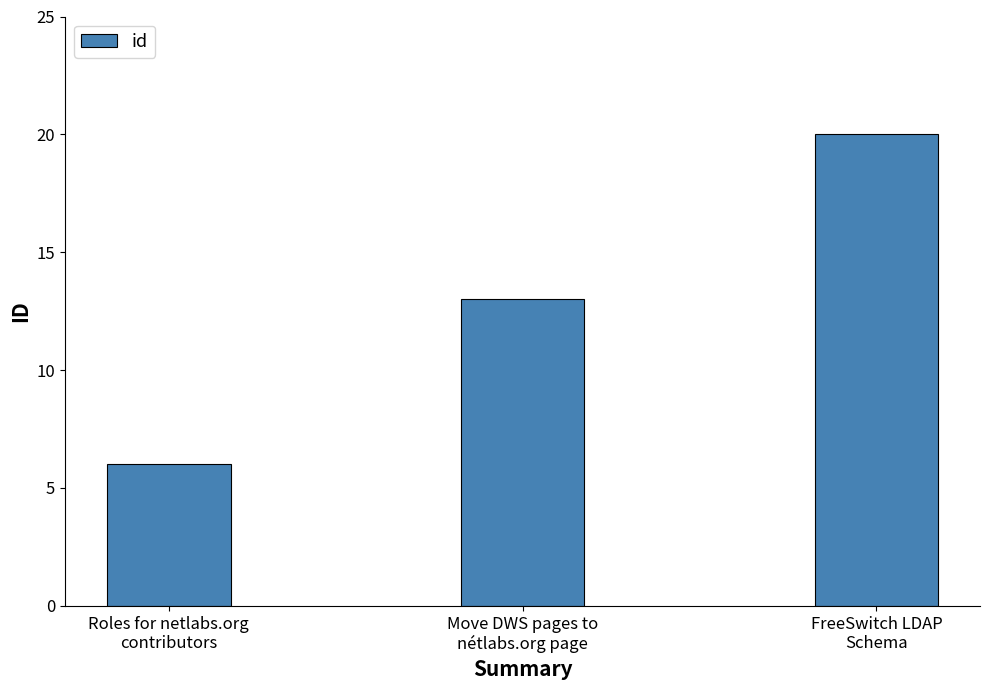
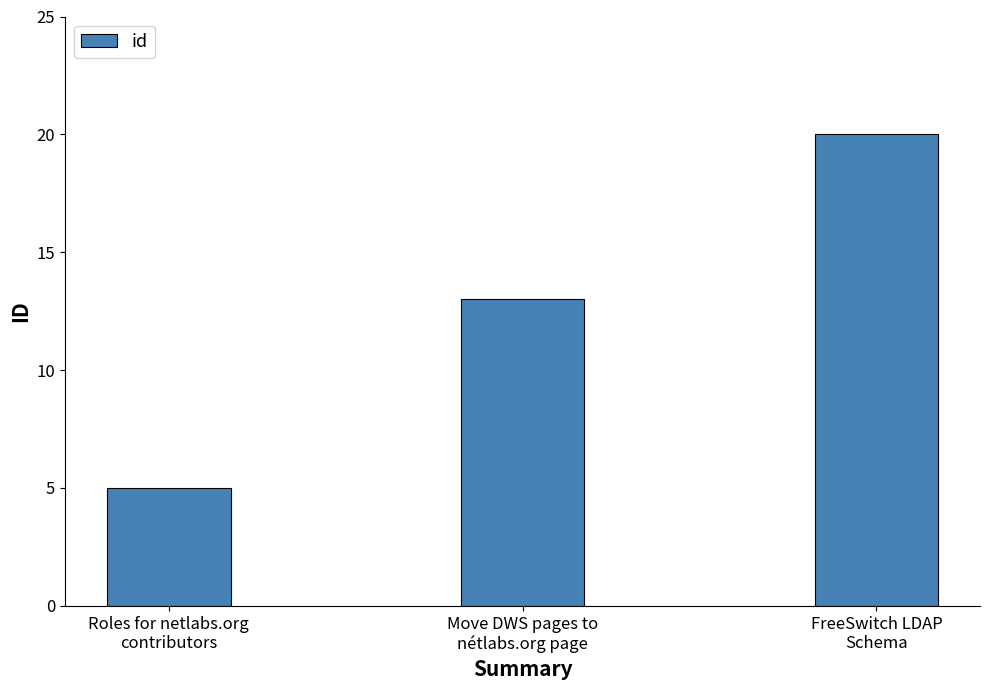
  {
-   "Roles for netlabs.org contributors": 6,
+   "Roles for netlabs.org contributors": 5,
    "Move DWS pages to nétlabs.org page": 13,
    "FreeSwitch LDAP Schema": 20
  }
